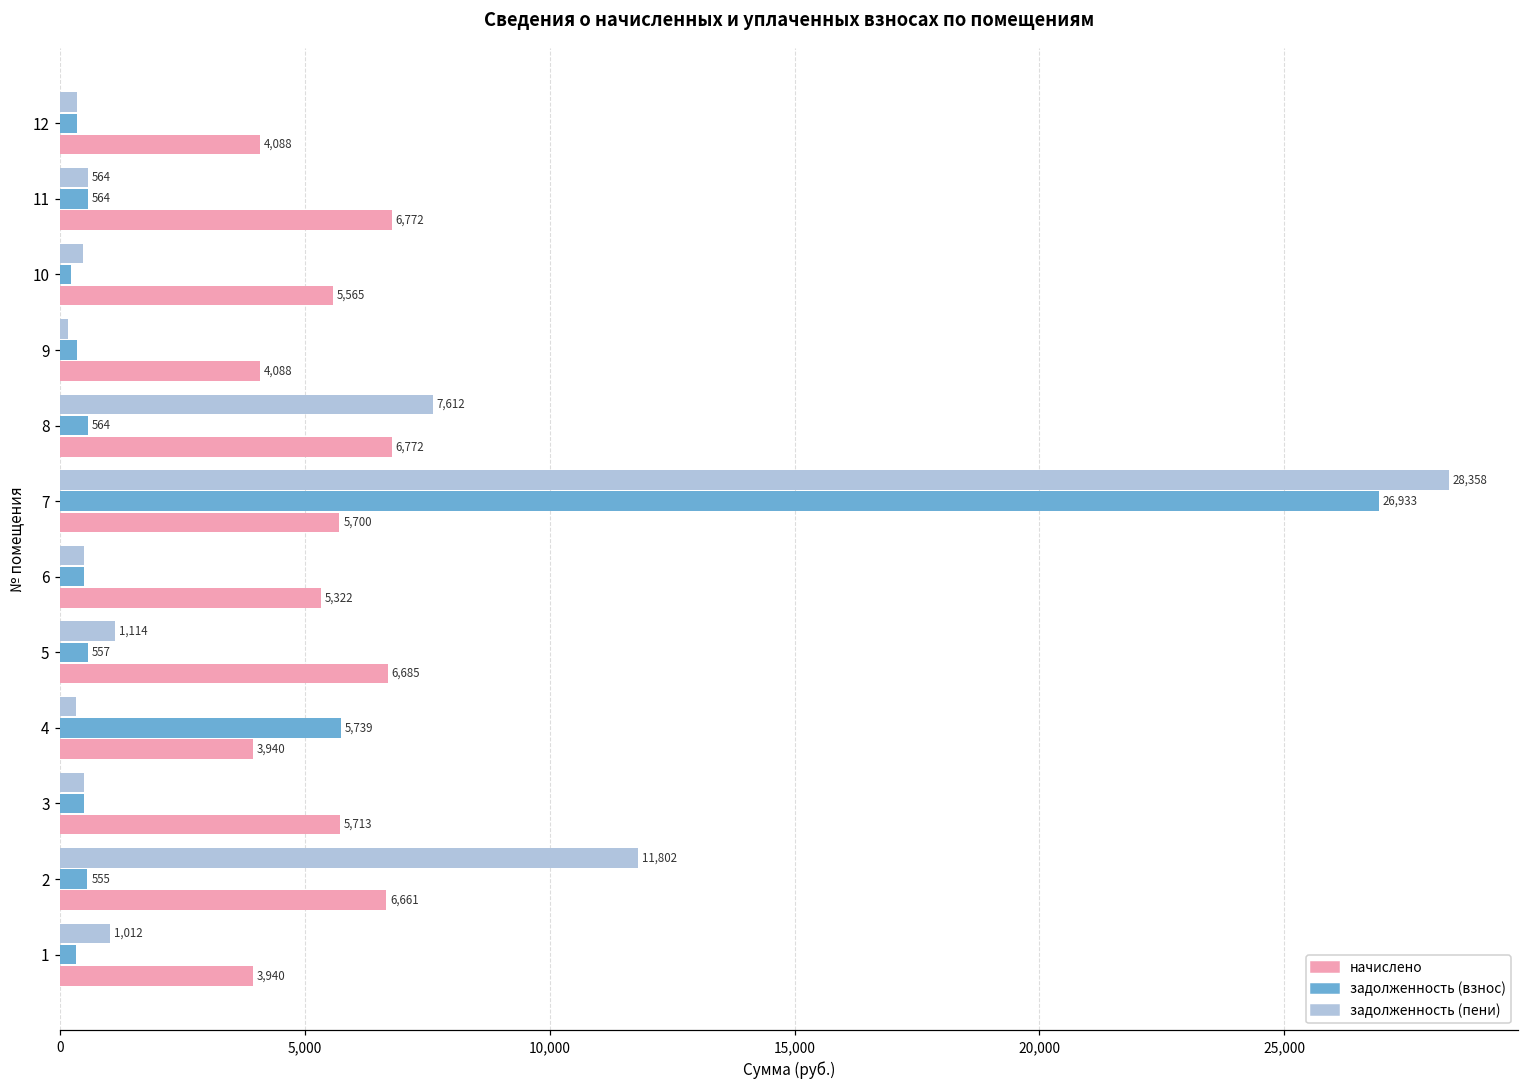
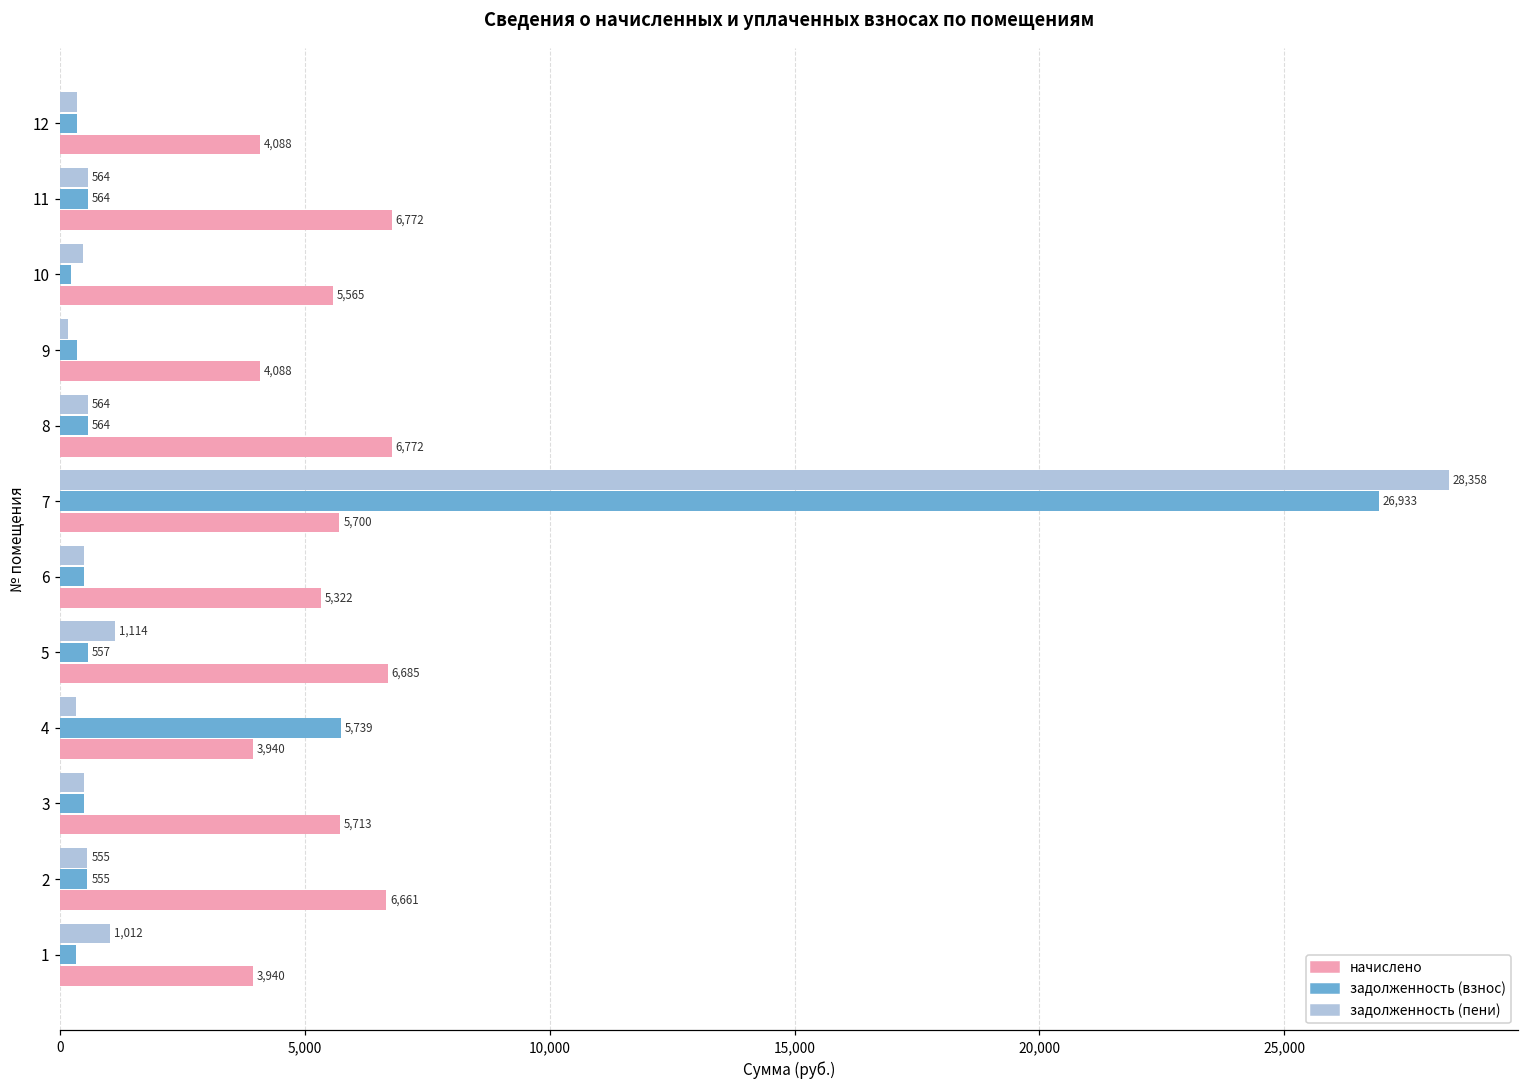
  {
    "начислено": {
      "12": "4,088",
      "11": "6,772",
      "10": "5,565",
      "9": "4,088",
      "8": "6,772",
      "7": "5,700",
      "6": "5,322",
      "5": "6,685",
      "4": "3,940",
      "3": "5,713",
      "2": "6,661",
      "1": "3,940"
    },
    "задолженность (взнос)": {
      "11": "564",
      "8": "564",
      "7": "26,933",
      "5": "557",
      "4": "5,739",
      "2": "555"
    },
    "задолженность (пени)": {
      "11": "564",
-     "8": "7,612",
+     "8": "564",
      "7": "28,358",
      "5": "1,114",
-     "2": "11,802",
+     "2": "555",
      "1": "1,012"
    }
  }
